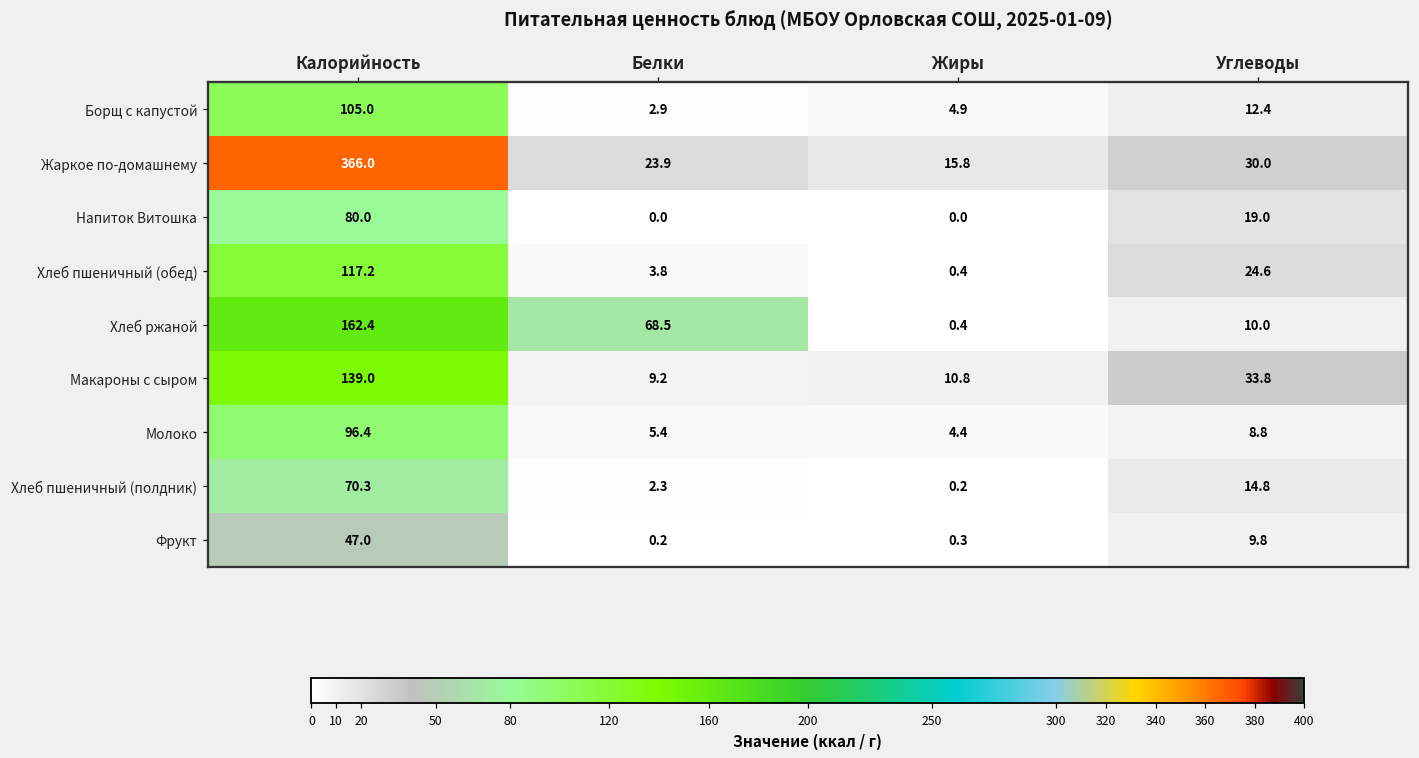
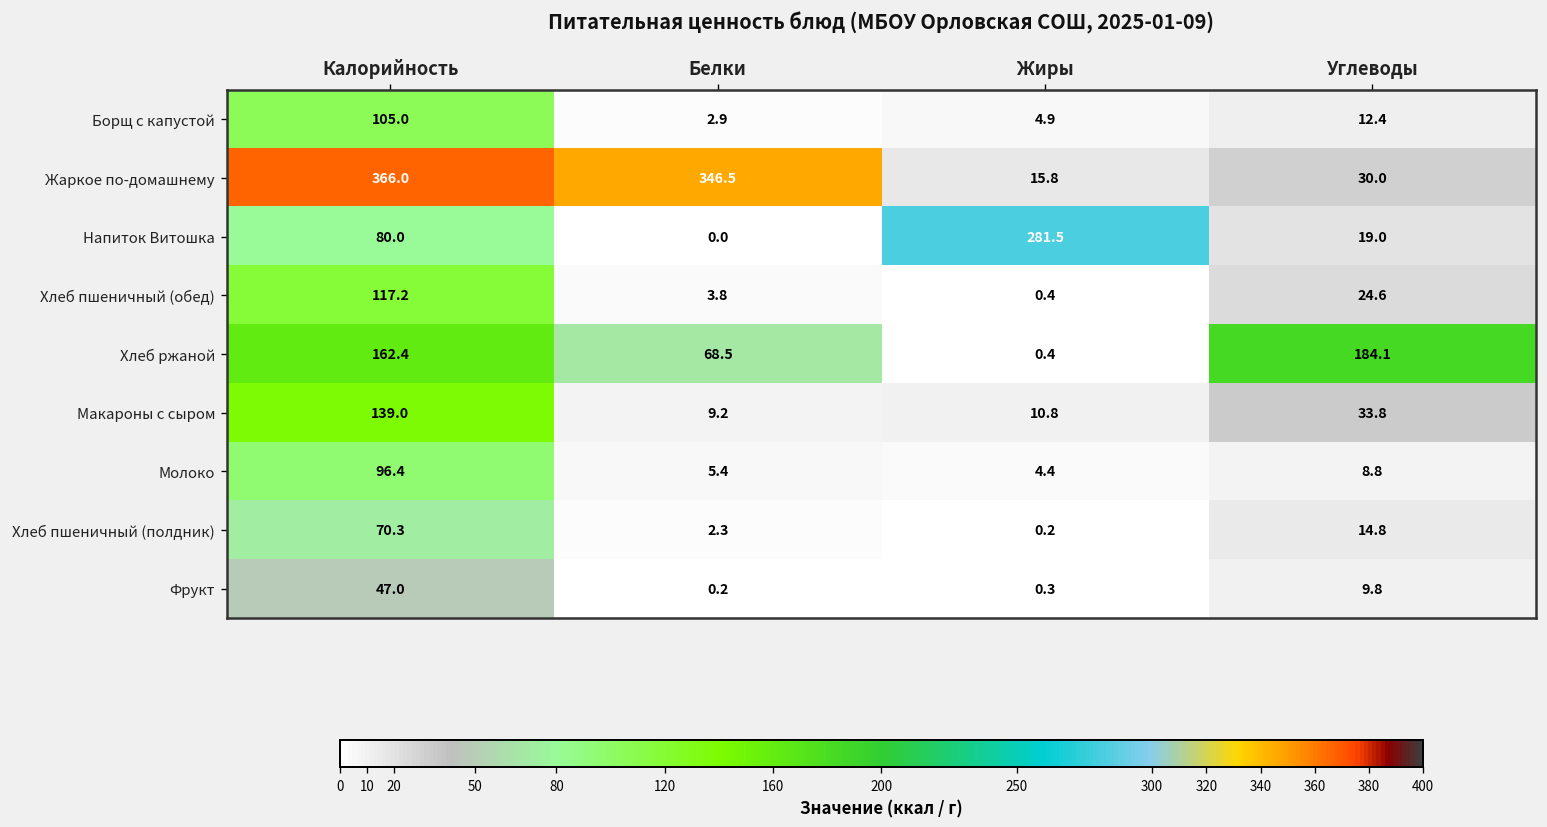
  {
    "Борщ с капустой": {
      "Калорийность": 105.0,
      "Белки": 2.9,
      "Жиры": 4.9,
      "Углеводы": 12.4
    },
    "Жаркое по-домашнему": {
      "Калорийность": 366.0,
-     "Белки": 23.9,
+     "Белки": 346.5,
      "Жиры": 15.8,
      "Углеводы": 30.0
    },
    "Напиток Витошка": {
      "Калорийность": 80.0,
      "Белки": 0.0,
-     "Жиры": 0.0,
+     "Жиры": 281.5,
      "Углеводы": 19.0
    },
    "Хлеб пшеничный (обед)": {
      "Калорийность": 117.2,
      "Белки": 3.8,
      "Жиры": 0.4,
      "Углеводы": 24.6
    },
    "Хлеб ржаной": {
      "Калорийность": 162.4,
      "Белки": 68.5,
      "Жиры": 0.4,
-     "Углеводы": 10.0
+     "Углеводы": 184.1
    },
    "Макароны с сыром": {
      "Калорийность": 139.0,
      "Белки": 9.2,
      "Жиры": 10.8,
      "Углеводы": 33.8
    },
    "Молоко": {
      "Калорийность": 96.4,
      "Белки": 5.4,
      "Жиры": 4.4,
      "Углеводы": 8.8
    },
    "Хлеб пшеничный (полдник)": {
      "Калорийность": 70.3,
      "Белки": 2.3,
      "Жиры": 0.2,
      "Углеводы": 14.8
    },
    "Фрукт": {
      "Калорийность": 47.0,
      "Белки": 0.2,
      "Жиры": 0.3,
      "Углеводы": 9.8
    }
  }
